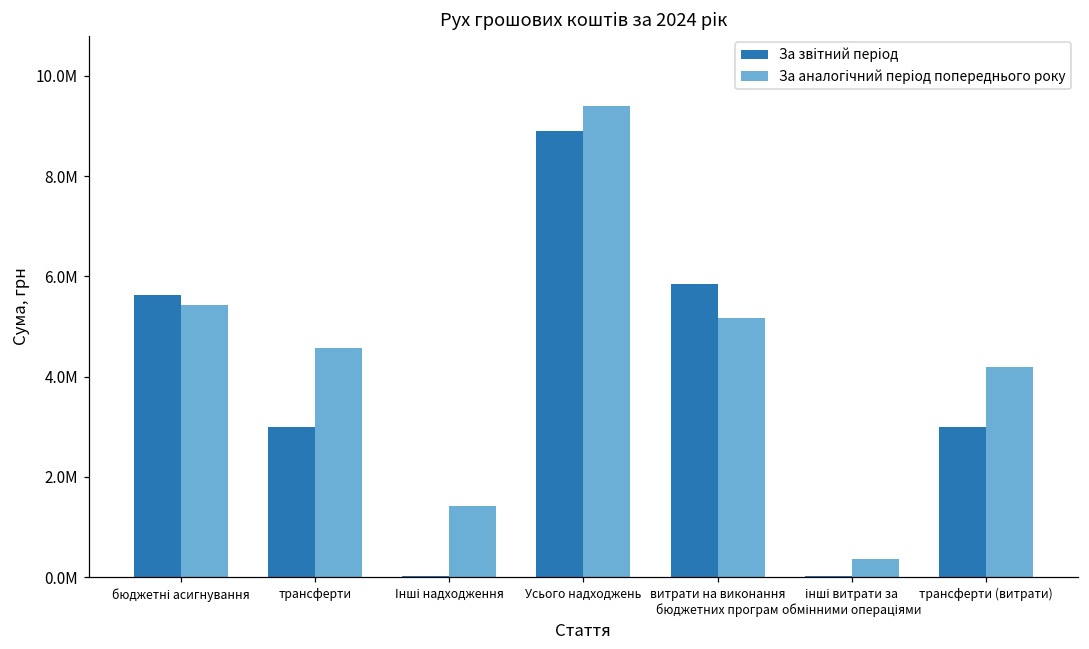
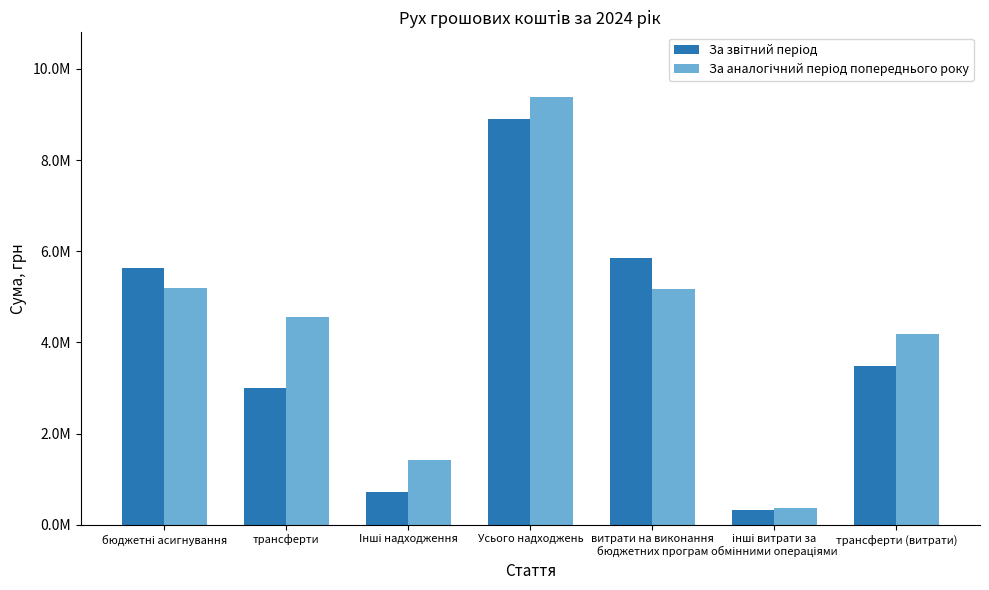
  {
    "За звітний період": {
      "бюджетні асигнування": 5600000,
      "трансферти": 3000000,
-     "Інші надходження": 0,
+     "Інші надходження": 700000,
      "Усього надходжень": 8900000,
      "витрати на виконання бюджетних програм": 5800000,
-     "інші витрати за обмінними операціями": 0,
-     "трансферти (витрати)": 3000000
+     "інші витрати за обмінними операціями": 300000,
+     "трансферти (витрати)": 3500000
    },
    "За аналогічний період попереднього року": {
-     "бюджетні асигнування": 5400000,
+     "бюджетні асигнування": 5200000,
      "трансферти": 4600000,
      "Інші надходження": 1400000,
      "Усього надходжень": 9400000,
      "витрати на виконання бюджетних програм": 5200000,
      "інші витрати за обмінними операціями": 400000,
      "трансферти (витрати)": 4200000
    }
  }
